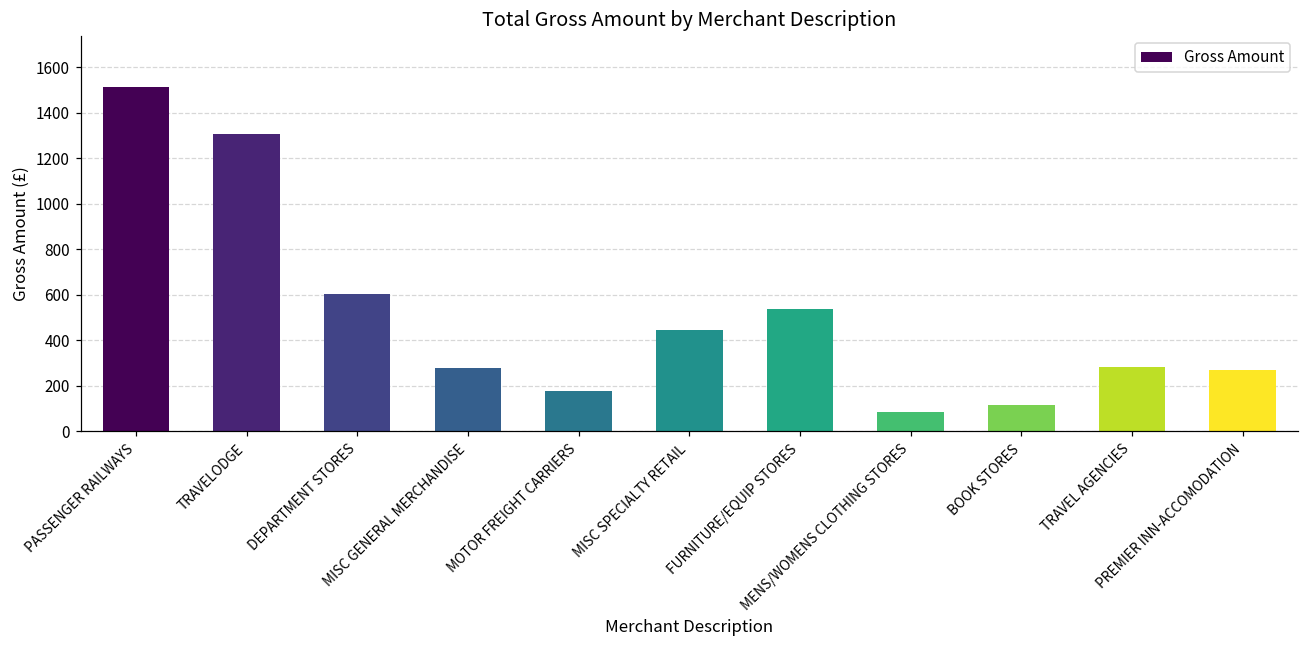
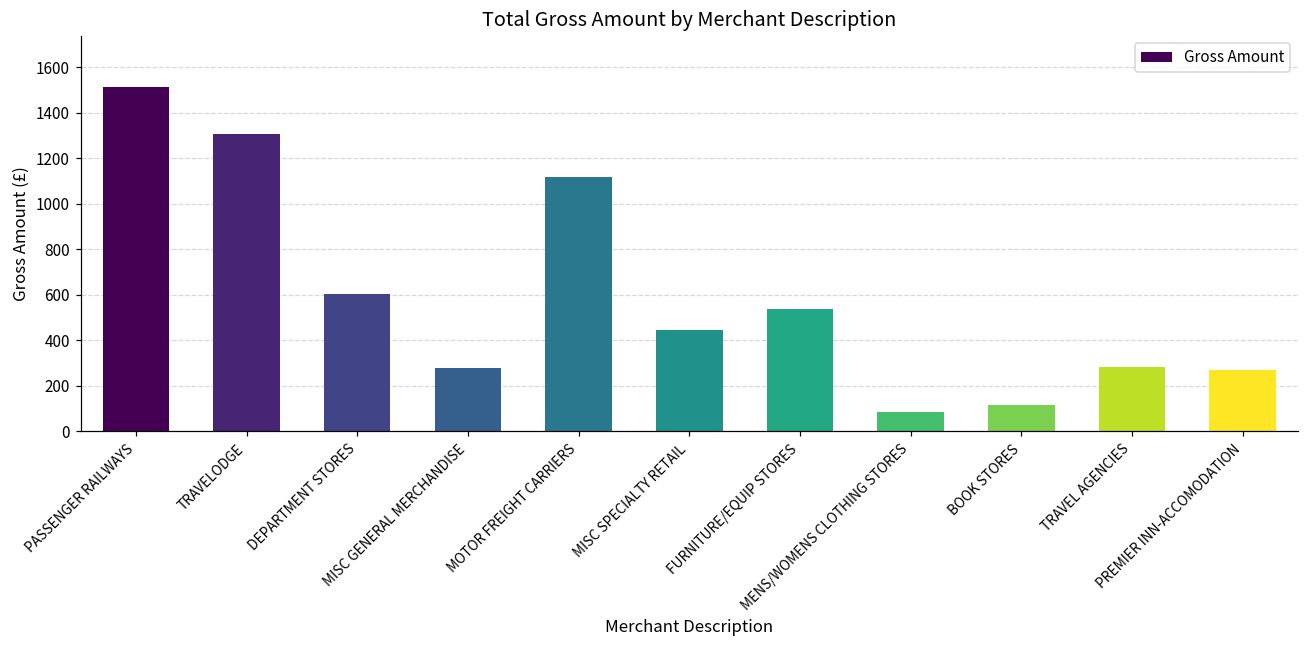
  {
    "PASSENGER RAILWAYS": 1510,
    "TRAVELODGE": 1310,
    "DEPARTMENT STORES": 600,
    "MISC GENERAL MERCHANDISE": 280,
-   "MOTOR FREIGHT CARRIERS": 180,
+   "MOTOR FREIGHT CARRIERS": 1120,
    "MISC SPECIALTY RETAIL": 450,
    "FURNITURE/EQUIP STORES": 540,
    "MENS/WOMENS CLOTHING STORES": 80,
    "BOOK STORES": 110,
    "TRAVEL AGENCIES": 280,
    "PREMIER INN-ACCOMODATION": 270
  }
